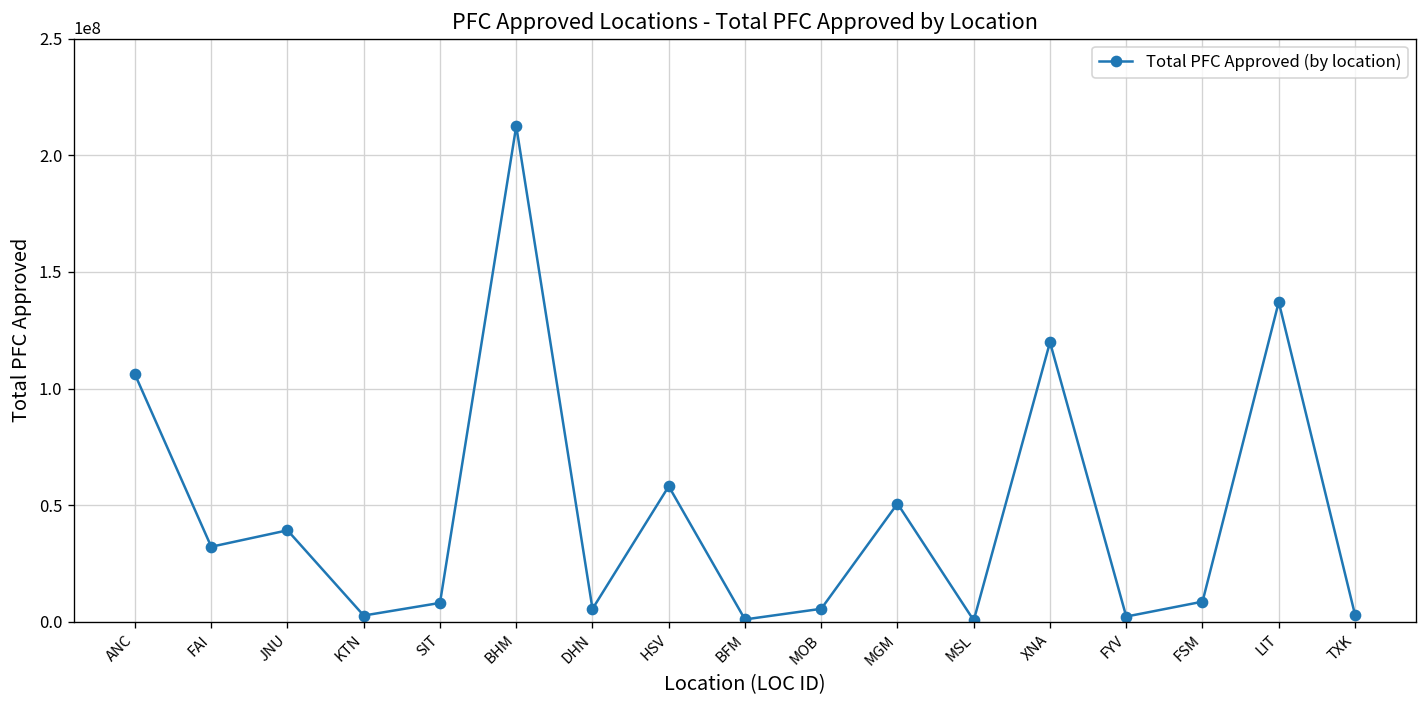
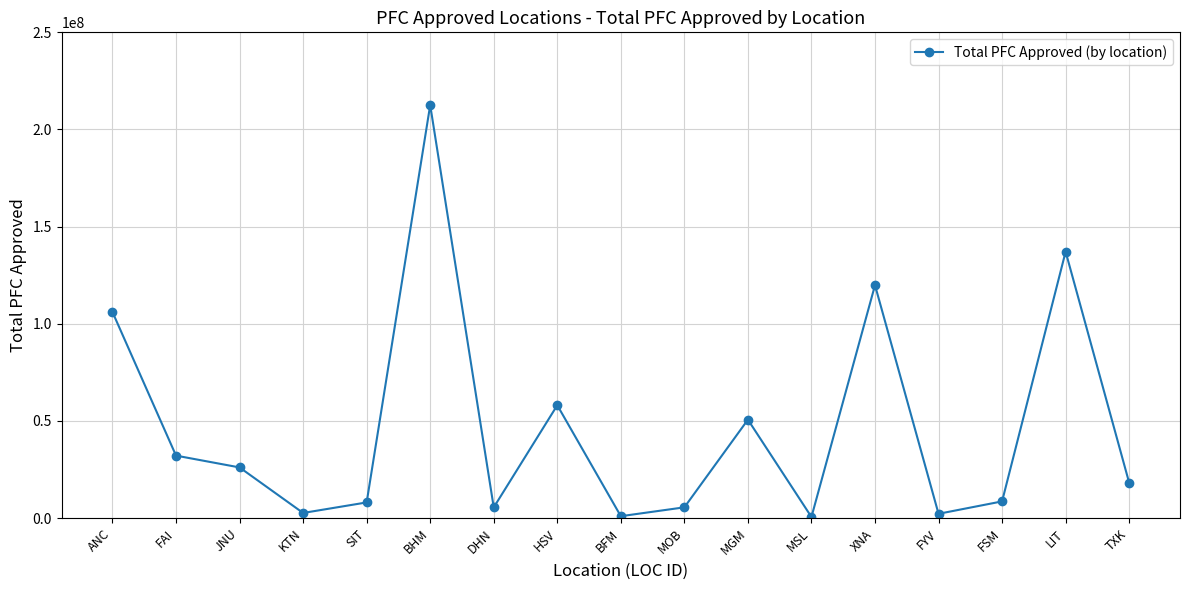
  {
    "ANC": 106000000,
    "FAI": 32000000,
-   "JNU": 39000000,
+   "JNU": 26000000,
    "KTN": 3000000,
    "SIT": 8000000,
    "BHM": 213000000,
    "DHN": 6000000,
    "HSV": 58000000,
    "BFM": 1000000,
    "MOB": 6000000,
    "MGM": 51000000,
    "MSL": 1000000,
    "XNA": 120000000,
    "FYV": 2000000,
    "FSM": 9000000,
    "LIT": 137000000,
-   "TXK": 3000000
+   "TXK": 18000000
  }
